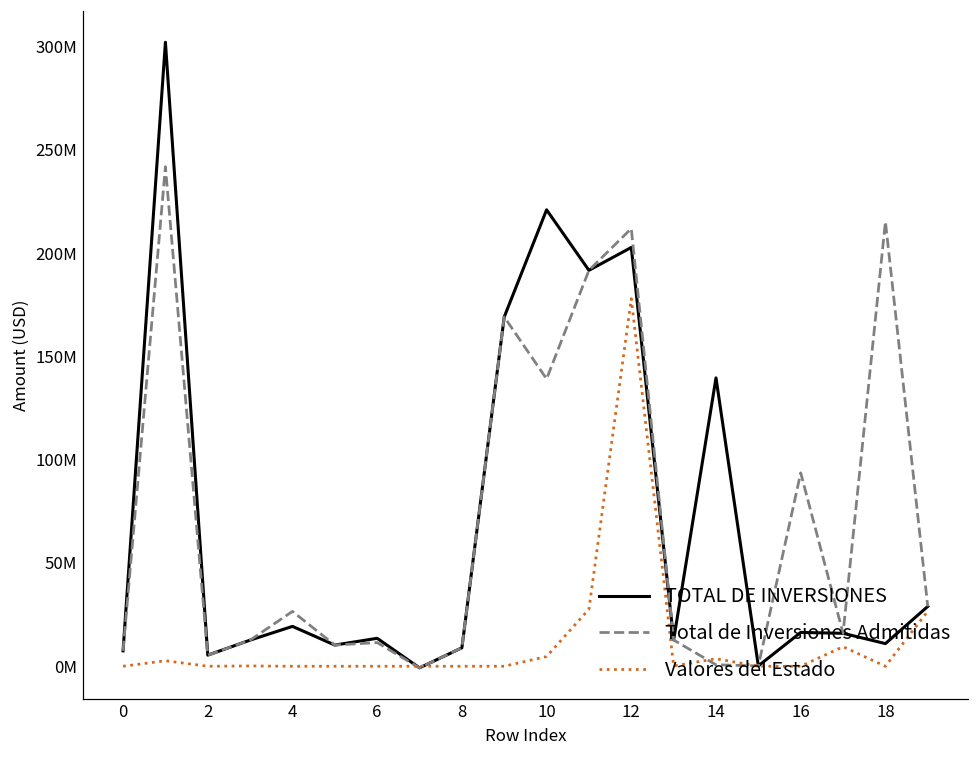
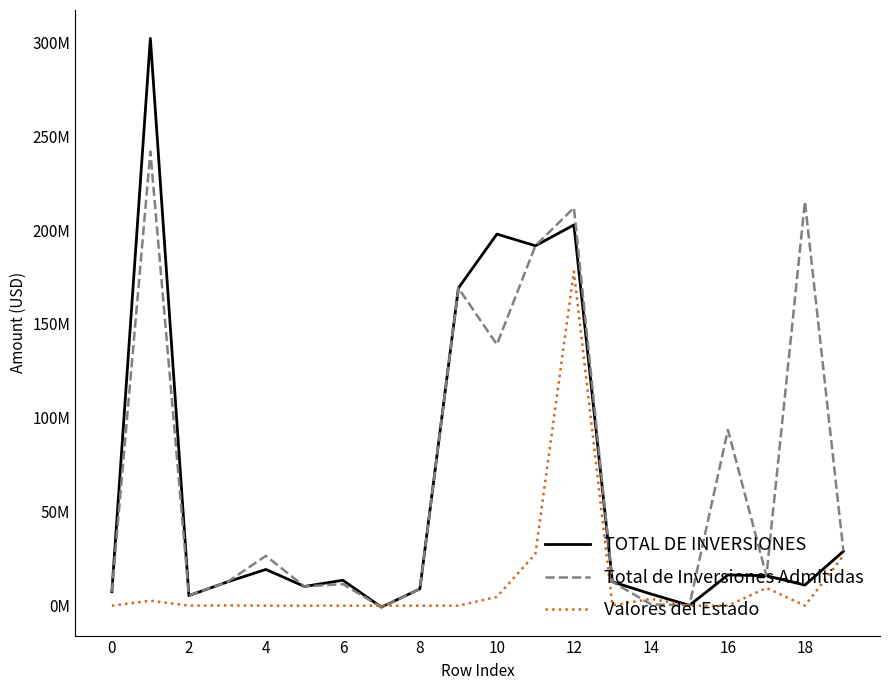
  {
    "TOTAL DE INVERSIONES": {
      "4": 19000000,
      "6": 14000000,
-     "10": 221000000,
+     "10": 198000000,
      "12": 203000000,
-     "14": 140000000,
+     "14": 6000000,
      "16": 16000000,
      "18": 11000000
    },
    "Total de Inversiones Admitidas": {
      "4": 27000000,
      "6": 11000000,
      "10": 139000000,
      "12": 212000000,
      "14": 1000000,
      "16": 94000000,
      "18": 215000000
    },
    "Valores del Estado": {
      "0": 0,
      "2": 0,
      "4": 0,
      "6": 0,
      "8": 0,
      "10": 5000000,
      "12": 178000000,
      "14": 4000000,
      "16": 0,
      "18": 0
    }
  }
